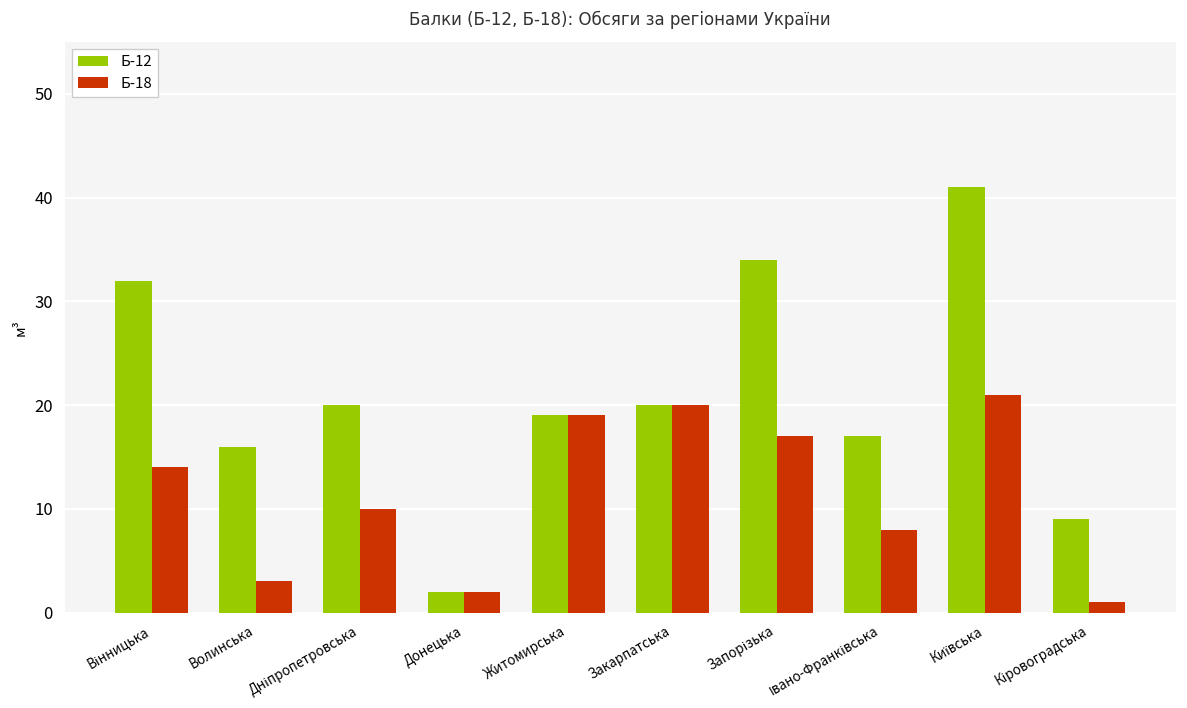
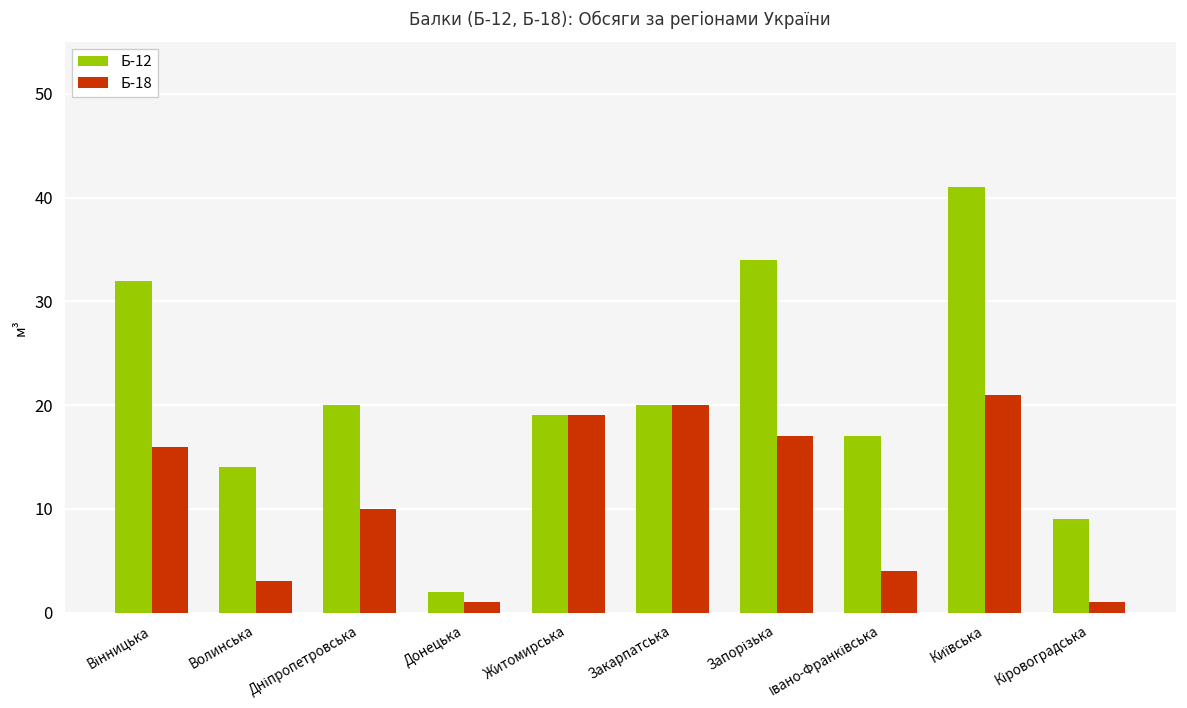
  {
    "Б-12": {
      "Вінницька": 32,
-     "Волинська": 16,
+     "Волинська": 14,
      "Дніпропетровська": 20,
      "Донецька": 2,
      "Житомирська": 19,
      "Закарпатська": 20,
      "Запорізька": 34,
      "Івано-Франківська": 17,
      "Київська": 41,
      "Кіровоградська": 9
    },
    "Б-18": {
-     "Вінницька": 14,
+     "Вінницька": 16,
      "Волинська": 3,
      "Дніпропетровська": 10,
-     "Донецька": 2,
+     "Донецька": 1,
      "Житомирська": 19,
      "Закарпатська": 20,
      "Запорізька": 17,
-     "Івано-Франківська": 8,
+     "Івано-Франківська": 4,
      "Київська": 21,
      "Кіровоградська": 1
    }
  }
